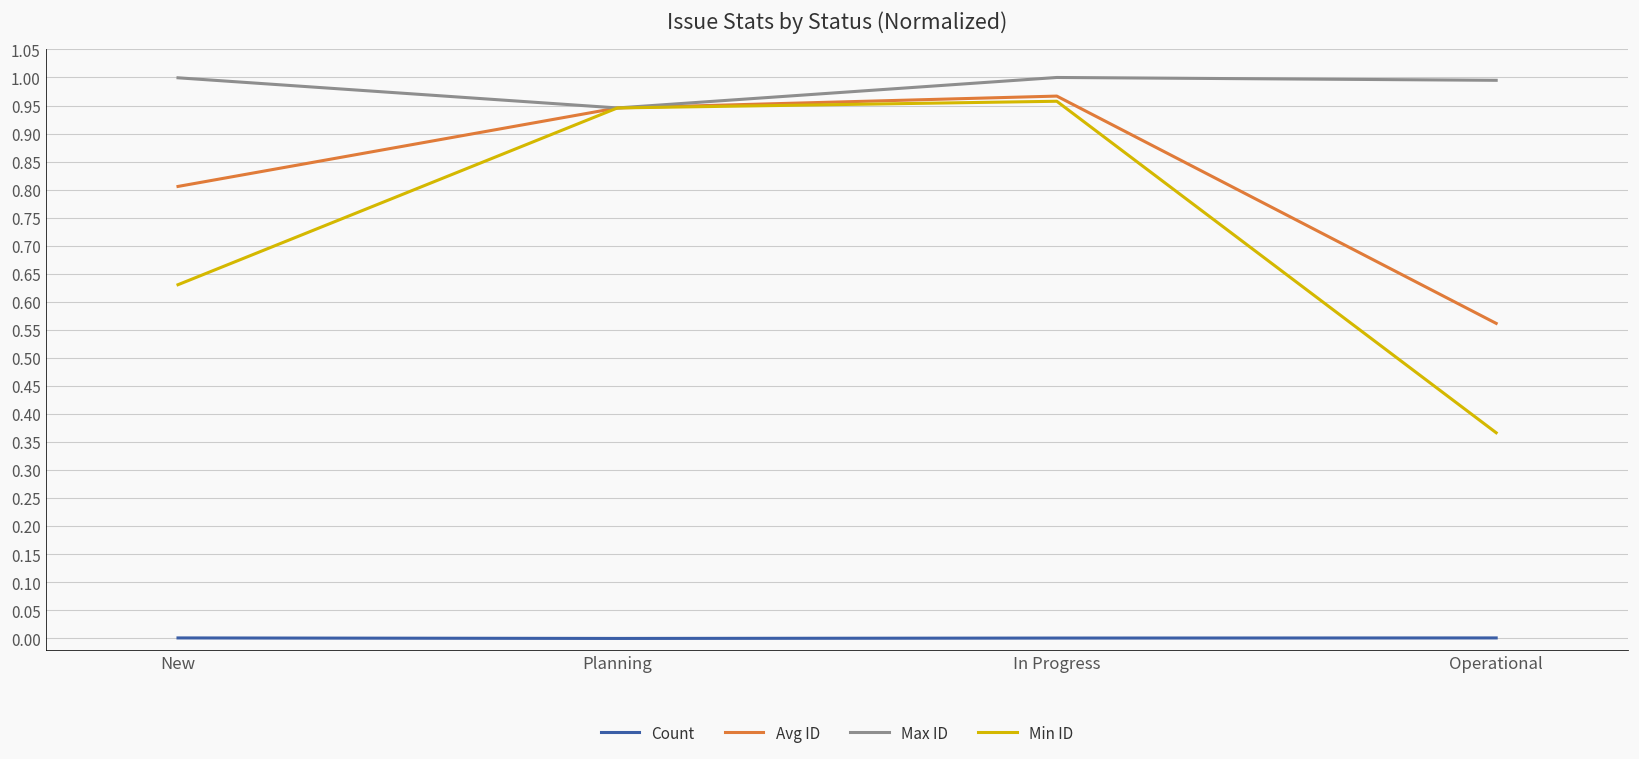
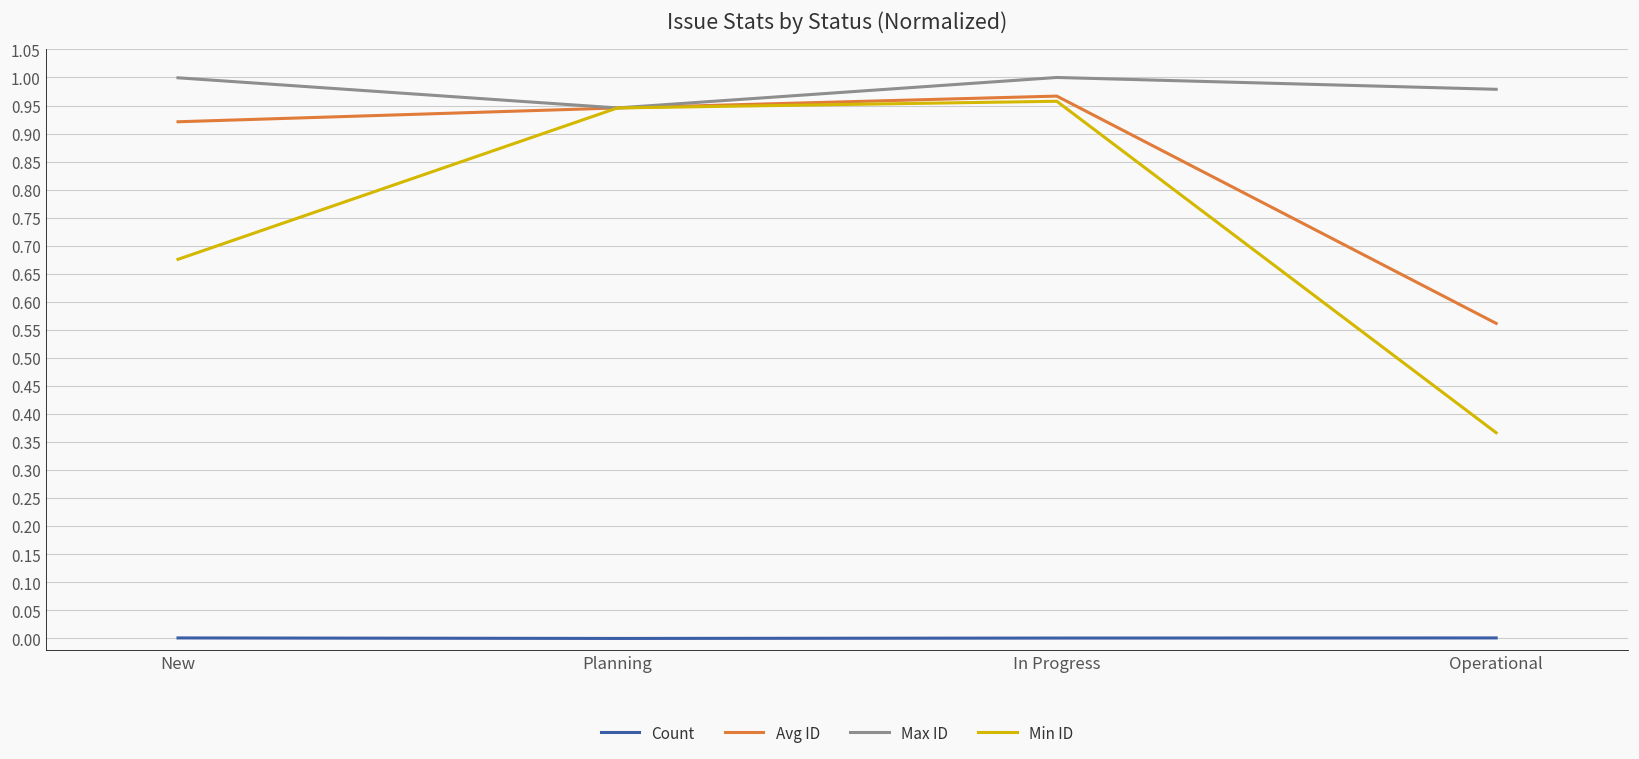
  {
    "Count": {
      "New": 0.00,
      "Planning": 0.00,
      "In Progress": 0.00,
      "Operational": 0.00
    },
    "Avg ID": {
-     "New": 0.81,
+     "New": 0.92,
      "In Progress": 0.97,
      "Operational": 0.56
    },
    "Max ID": {
      "New": 1.00,
      "In Progress": 1.00,
-     "Operational": 0.99
+     "Operational": 0.98
    },
    "Min ID": {
-     "New": 0.63,
+     "New": 0.68,
      "In Progress": 0.96,
      "Operational": 0.37
    }
  }
